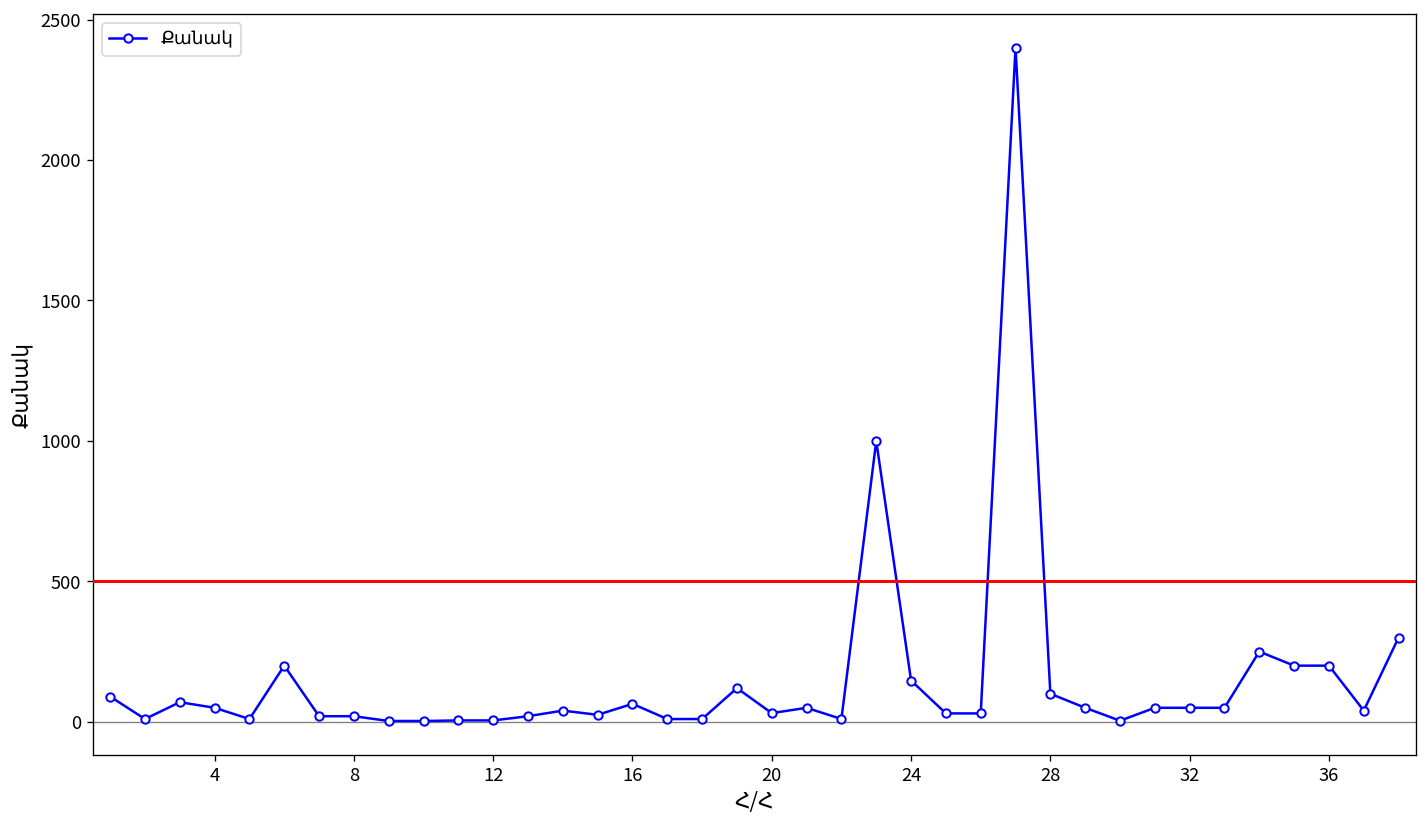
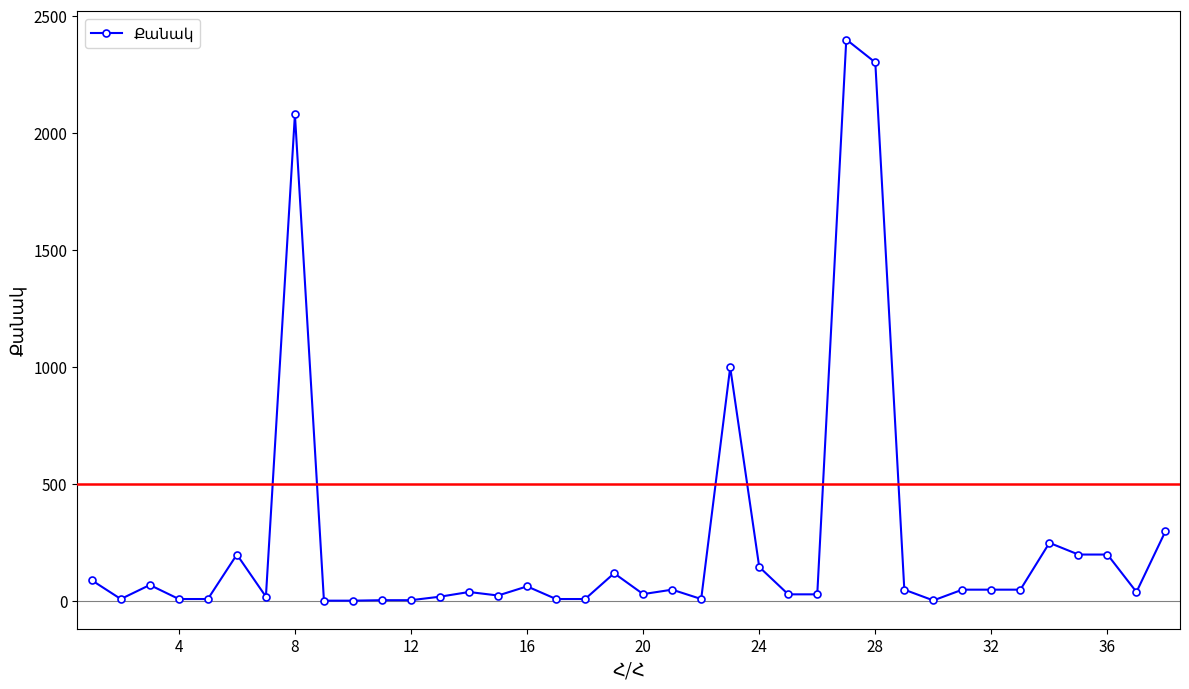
  {
-   "4": 50,
-   "8": 20,
+   "4": 10,
+   "8": 2080,
    "12": 10,
    "16": 60,
    "20": 30,
    "24": 150,
-   "28": 100,
+   "28": 2300,
    "32": 50,
    "36": 200
  }
